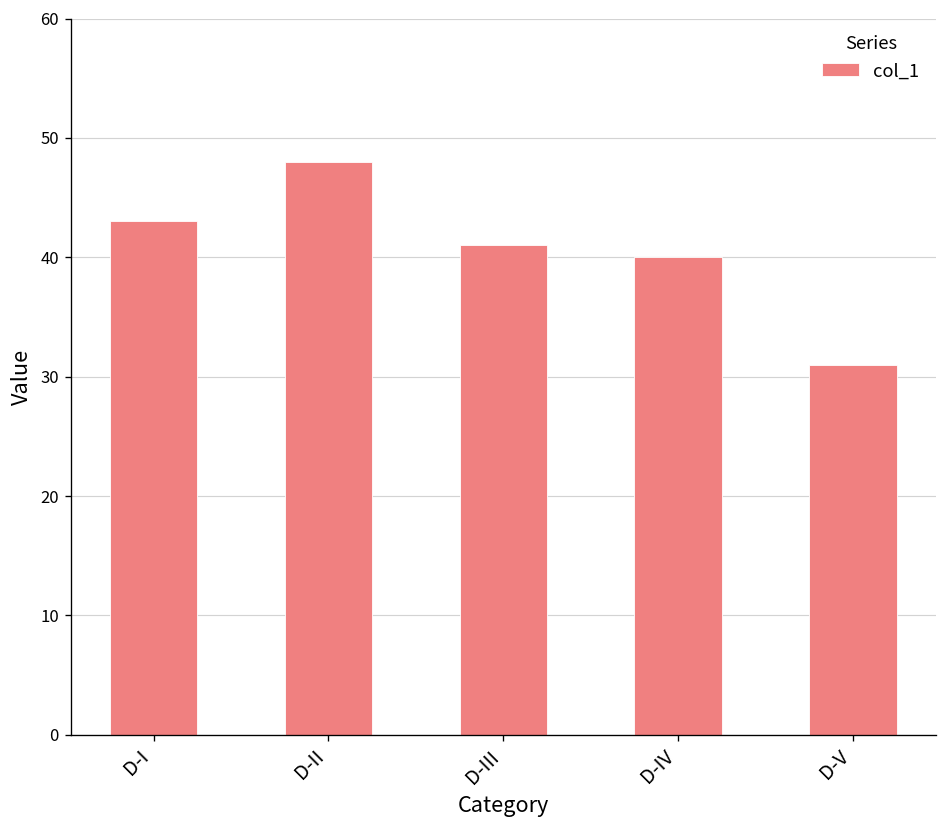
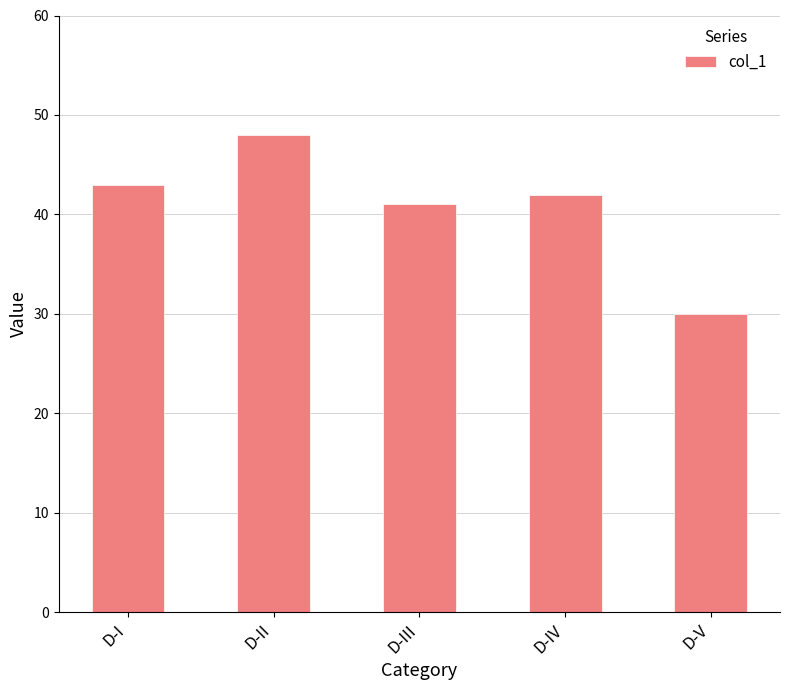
  {
    "D-I": 43,
    "D-II": 48,
    "D-III": 41,
-   "D-IV": 40,
-   "D-V": 31
+   "D-IV": 42,
+   "D-V": 30
  }
